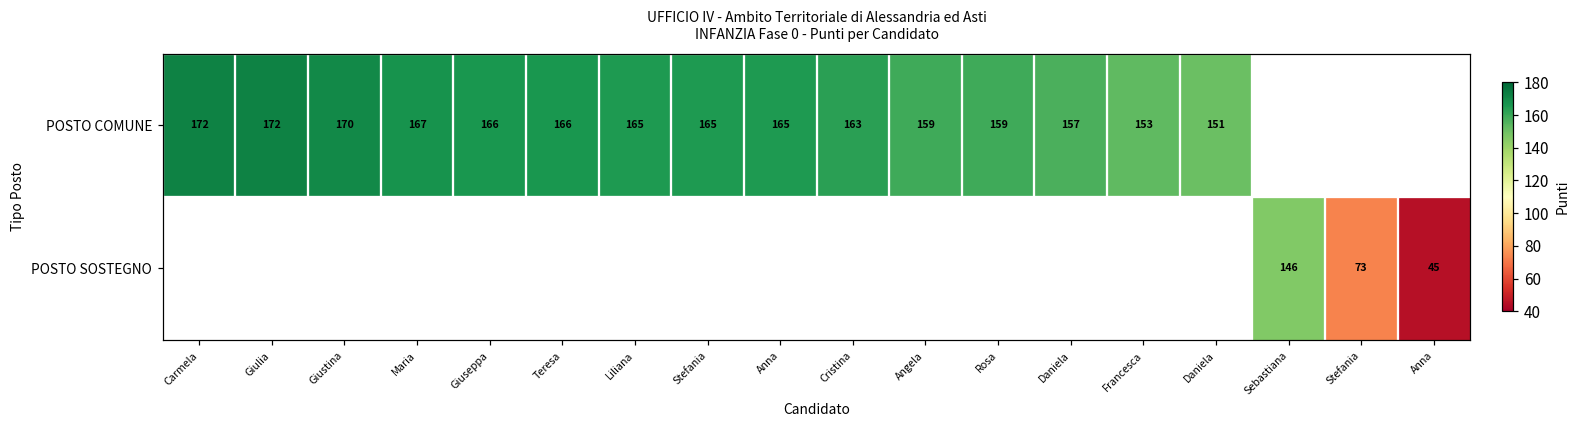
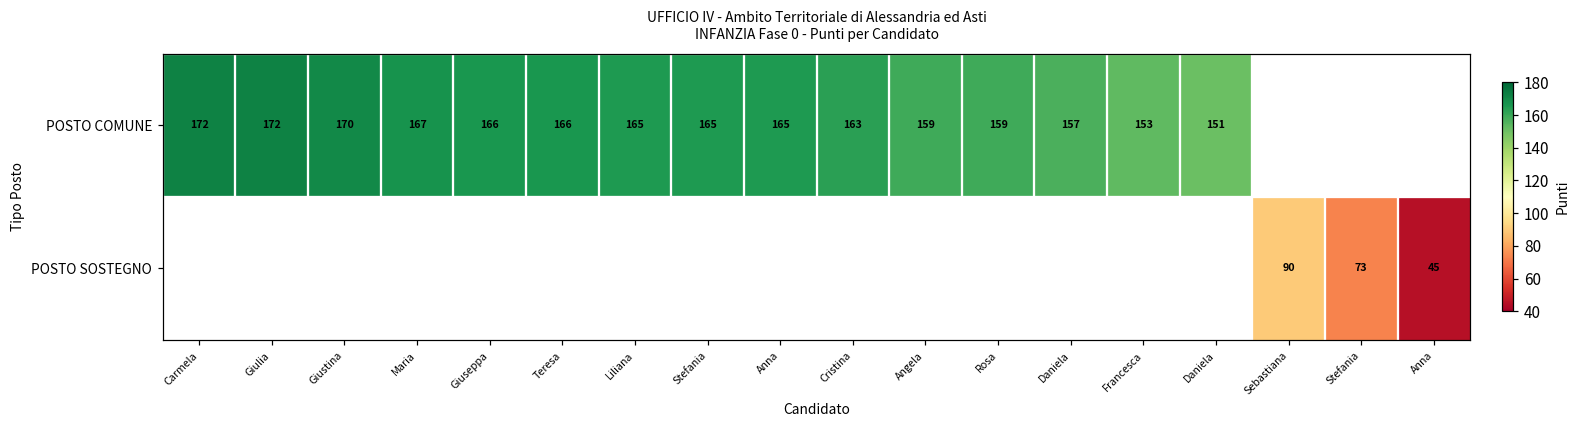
  {
    "POSTO COMUNE": {
      "Carmela": 172,
      "Giulia": 172,
      "Giustina": 170,
      "Maria": 167,
      "Giuseppa": 166,
      "Teresa": 166,
      "Liliana": 165,
      "Stefania": 165,
      "Anna": 165,
      "Cristina": 163,
      "Angela": 159,
      "Rosa": 159,
      "Francesca": 153
    },
    "POSTO SOSTEGNO": {
-     "Sebastiana": 146,
+     "Sebastiana": 90,
      "Stefania": 73,
      "Anna": 45
    }
  }
